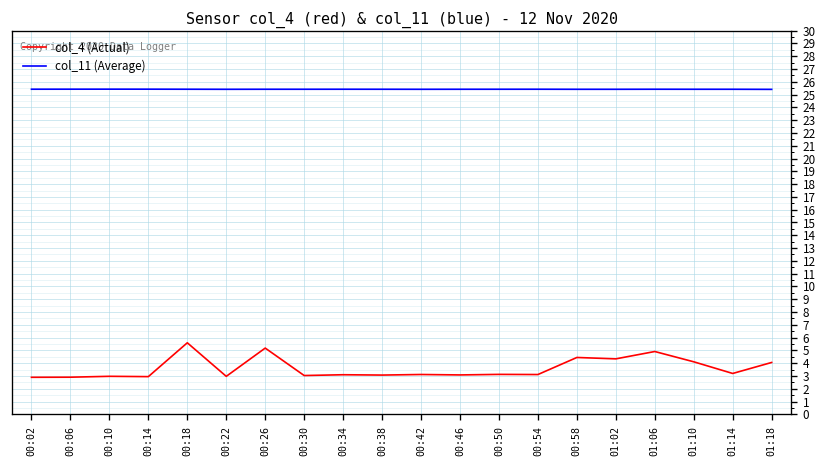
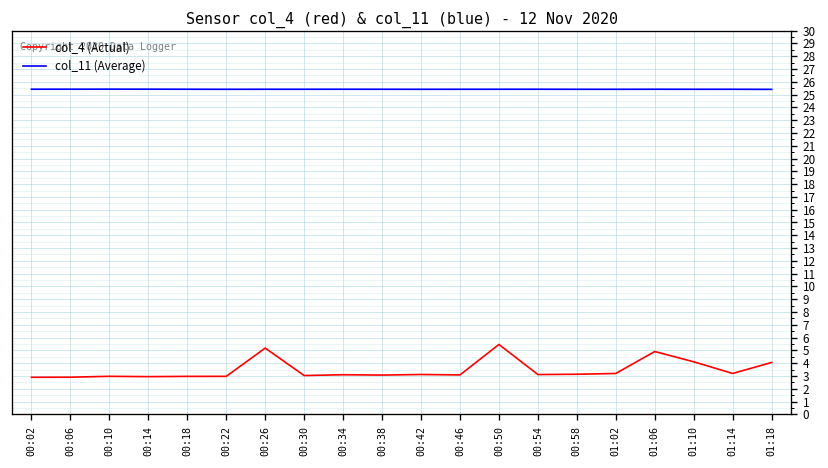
  {
    "col_4 (Actual)": {
      "00:02": 2.9,
      "00:06": 2.9,
      "00:10": 3.0,
      "00:14": 2.9,
-     "00:18": 5.6,
+     "00:18": 3.0,
      "00:22": 3.0,
      "00:26": 5.2,
      "00:30": 3.0,
      "00:34": 3.1,
      "00:38": 3.1,
      "00:42": 3.1,
      "00:46": 3.1,
-     "00:50": 3.1,
+     "00:50": 5.5,
      "00:54": 3.1,
-     "00:58": 4.4,
-     "01:02": 4.3,
+     "00:58": 3.1,
+     "01:02": 3.2,
      "01:06": 4.9,
      "01:10": 4.1,
      "01:14": 3.2,
      "01:18": 4.1
    },
    "col_11 (Average)": {
      "00:02": 25.4,
      "00:06": 25.4,
      "00:10": 25.4,
      "00:14": 25.4,
      "00:18": 25.4,
      "00:22": 25.4,
      "00:26": 25.4,
      "00:30": 25.4,
      "00:34": 25.4,
      "00:38": 25.4,
      "00:42": 25.4,
      "00:46": 25.4,
      "00:50": 25.4,
      "00:54": 25.4,
      "00:58": 25.4,
      "01:02": 25.4,
      "01:06": 25.4,
      "01:10": 25.4,
      "01:14": 25.4,
      "01:18": 25.4
    }
  }
